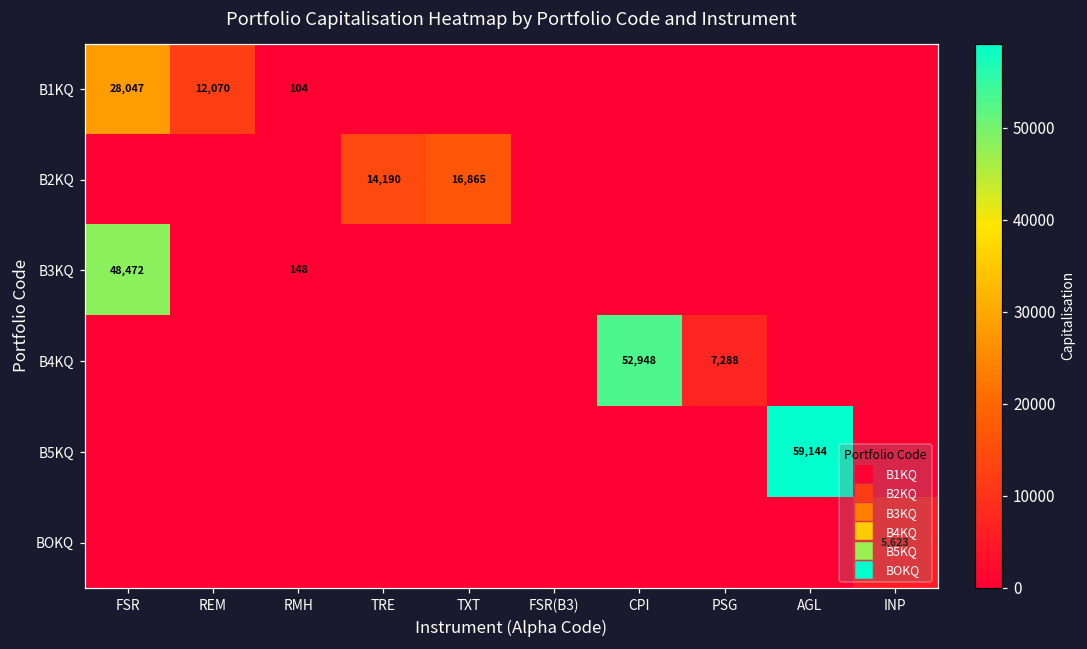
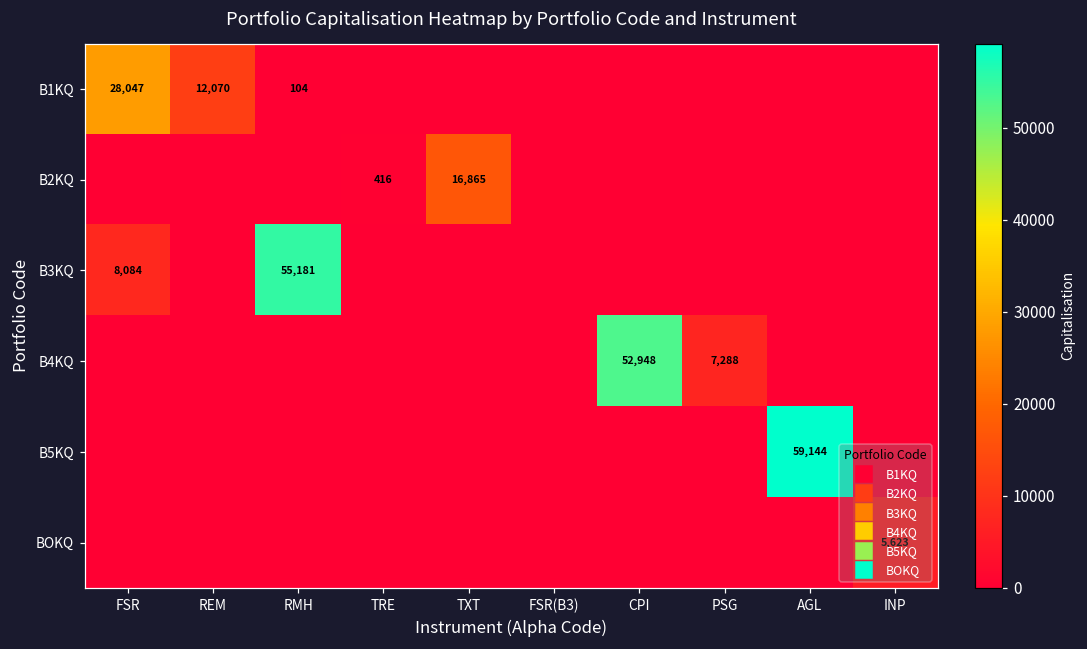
  {
    "B1KQ": {
      "FSR": "28,047",
      "REM": "12,070",
      "RMH": "104"
    },
    "B2KQ": {
-     "TRE": "14,190",
+     "TRE": "416",
      "TXT": "16,865"
    },
    "B3KQ": {
-     "FSR": "48,472",
-     "RMH": "148"
+     "FSR": "8,084",
+     "RMH": "55,181"
    },
    "B4KQ": {
      "CPI": "52,948",
      "PSG": "7,288"
    },
    "B5KQ": {
      "AGL": "59,144"
    }
  }
